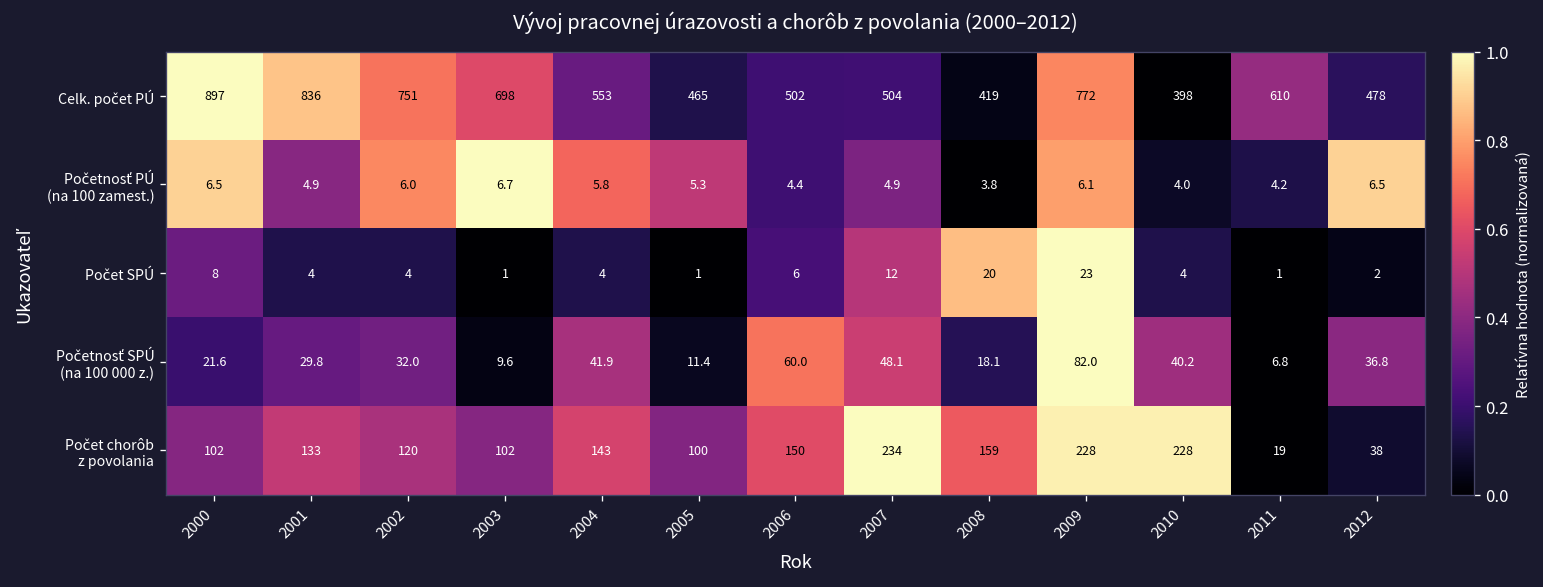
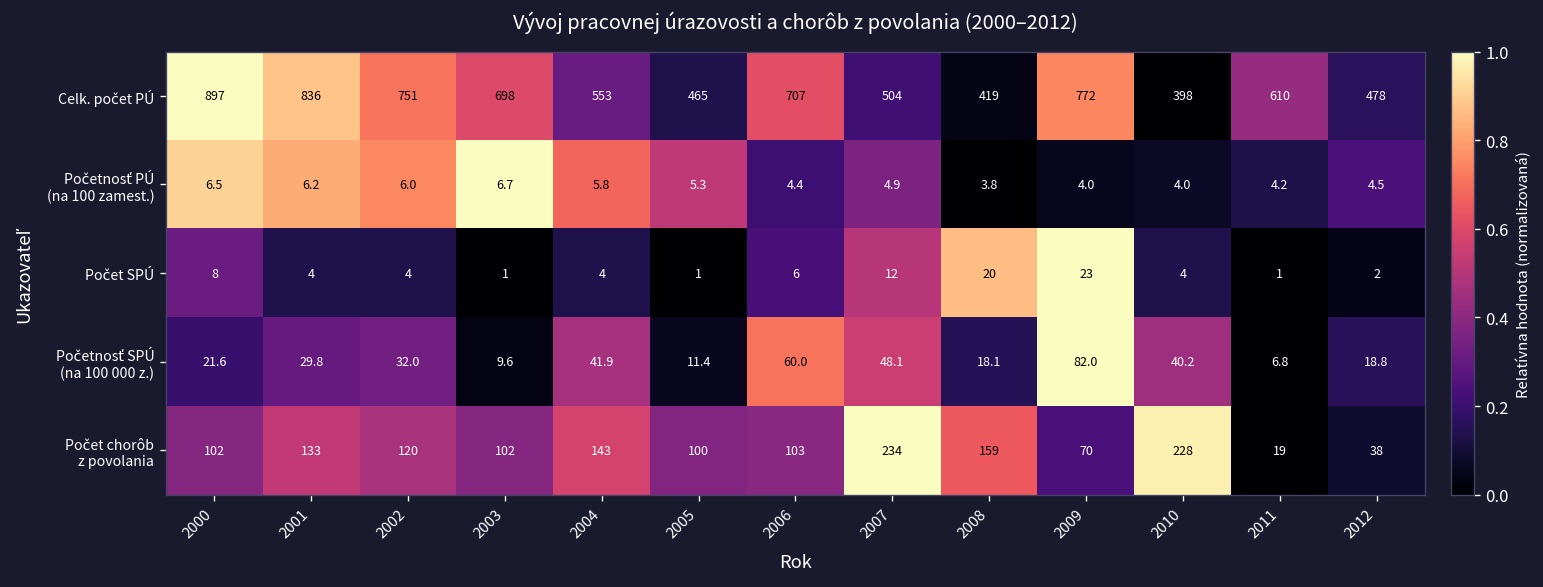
  {
    "Celk. počet PÚ": {
      "2000": 897,
      "2001": 836,
      "2002": 751,
      "2003": 698,
      "2004": 553,
      "2005": 465,
-     "2006": 502,
+     "2006": 707,
      "2007": 504,
      "2008": 419,
      "2009": 772,
      "2010": 398,
      "2011": 610,
      "2012": 478
    },
    "Početnosť PÚ (na 100 zamest.)": {
      "2000": 6.5,
-     "2001": 4.9,
+     "2001": 6.2,
      "2002": 6.0,
      "2003": 6.7,
      "2004": 5.8,
      "2005": 5.3,
      "2006": 4.4,
      "2007": 4.9,
      "2008": 3.8,
-     "2009": 6.1,
+     "2009": 4.0,
      "2010": 4.0,
      "2011": 4.2,
-     "2012": 6.5
+     "2012": 4.5
    },
    "Počet SPÚ": {
      "2000": 8,
      "2001": 4,
      "2002": 4,
      "2003": 1,
      "2004": 4,
      "2005": 1,
      "2006": 6,
      "2007": 12,
      "2008": 20,
      "2009": 23,
      "2010": 4,
      "2011": 1,
      "2012": 2
    },
    "Početnosť SPÚ (na 100 000 z.)": {
      "2000": 21.6,
      "2001": 29.8,
      "2002": 32.0,
      "2003": 9.6,
      "2004": 41.9,
      "2005": 11.4,
      "2006": 60.0,
      "2007": 48.1,
      "2008": 18.1,
      "2009": 82.0,
      "2010": 40.2,
      "2011": 6.8,
-     "2012": 36.8
+     "2012": 18.8
    },
    "Počet chorôb z povolania": {
      "2000": 102,
      "2001": 133,
      "2002": 120,
      "2003": 102,
      "2004": 143,
      "2005": 100,
-     "2006": 150,
+     "2006": 103,
      "2007": 234,
      "2008": 159,
-     "2009": 228,
+     "2009": 70,
      "2010": 228,
      "2011": 19,
      "2012": 38
    }
  }
